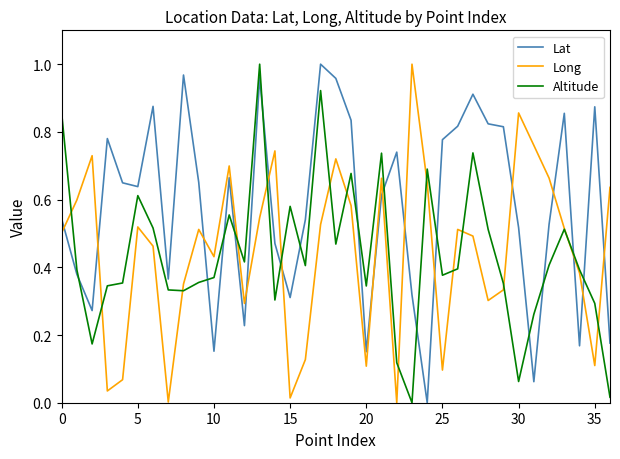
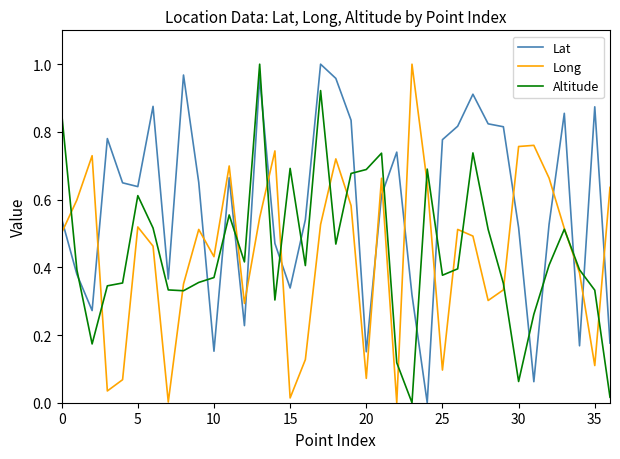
  {
    "Lat": {
      "0": 0.54,
      "5": 0.64,
      "10": 0.15,
-     "15": 0.31,
+     "15": 0.34,
      "20": 0.15,
      "25": 0.78,
      "30": 0.52,
      "35": 0.87
    },
    "Long": {
      "0": 0.50,
      "5": 0.52,
      "10": 0.43,
      "15": 0.01,
-     "20": 0.11,
+     "20": 0.07,
      "25": 0.10,
-     "30": 0.86,
+     "30": 0.76,
      "35": 0.11
    },
    "Altitude": {
      "0": 0.86,
      "5": 0.61,
      "10": 0.37,
-     "15": 0.58,
-     "20": 0.34,
+     "15": 0.69,
+     "20": 0.69,
      "25": 0.38,
      "30": 0.06,
-     "35": 0.29
+     "35": 0.33
    }
  }
